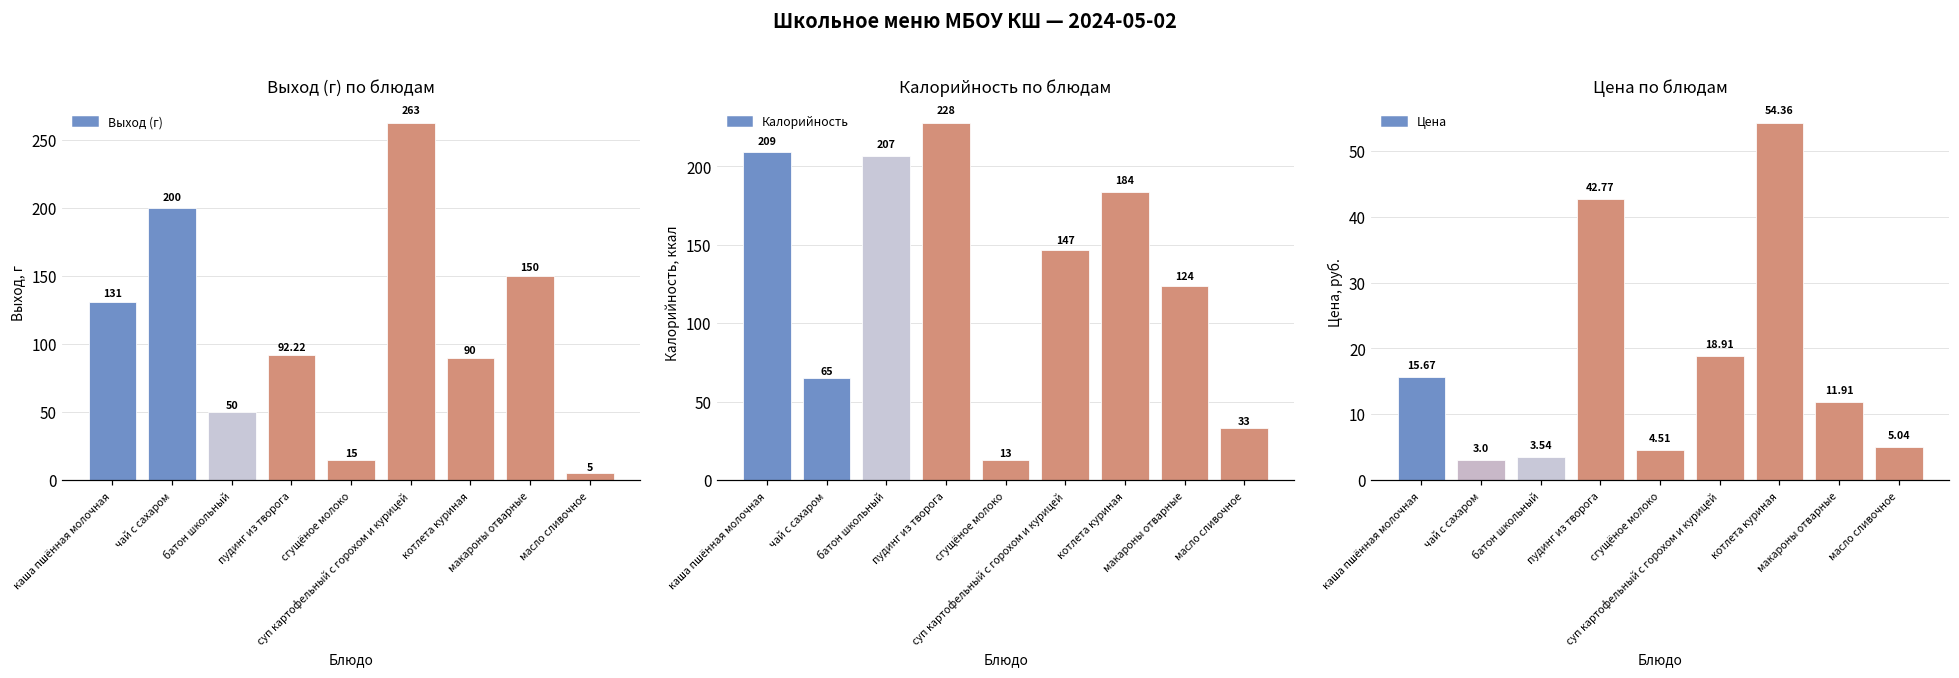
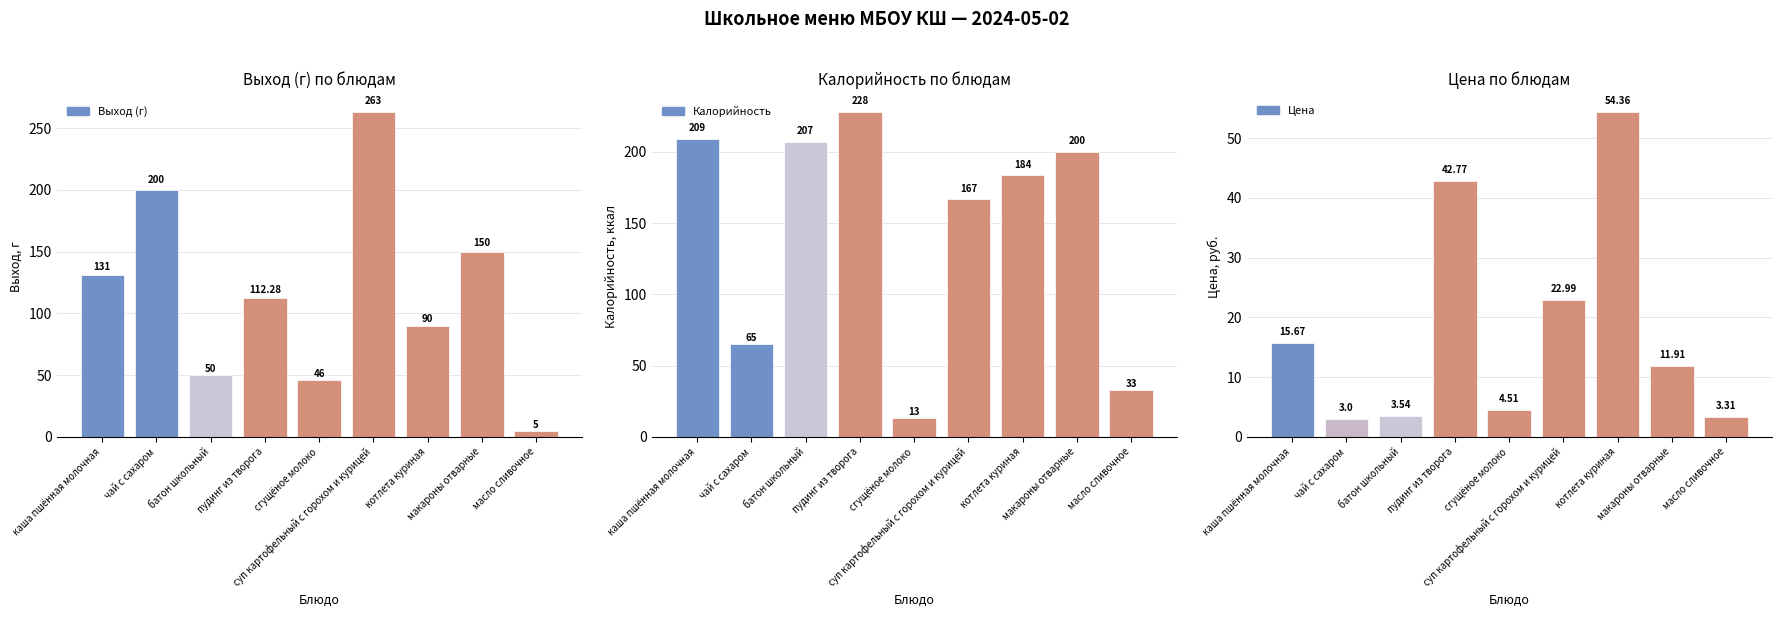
  {
    "Выход (г) по блюдам": {
      "каша пшённая молочная": 131,
      "чай с сахаром": 200,
      "батон школьный": 50,
-     "пудинг из творога": 92.22,
-     "сгущёное молоко": 15,
+     "пудинг из творога": 112.28,
+     "сгущёное молоко": 46,
      "суп картофельный с горохом и курицей": 263,
      "котлета куриная": 90,
      "макароны отварные": 150,
      "масло сливочное": 5
    },
    "Калорийность по блюдам": {
      "каша пшённая молочная": 209,
      "чай с сахаром": 65,
      "батон школьный": 207,
      "пудинг из творога": 228,
      "сгущёное молоко": 13,
-     "суп картофельный с горохом и курицей": 147,
+     "суп картофельный с горохом и курицей": 167,
      "котлета куриная": 184,
-     "макароны отварные": 124,
+     "макароны отварные": 200,
      "масло сливочное": 33
    },
    "Цена по блюдам": {
      "каша пшённая молочная": 15.67,
      "чай с сахаром": 3.0,
      "батон школьный": 3.54,
      "пудинг из творога": 42.77,
      "сгущёное молоко": 4.51,
-     "суп картофельный с горохом и курицей": 18.91,
+     "суп картофельный с горохом и курицей": 22.99,
      "котлета куриная": 54.36,
      "макароны отварные": 11.91,
-     "масло сливочное": 5.04
+     "масло сливочное": 3.31
    }
  }
